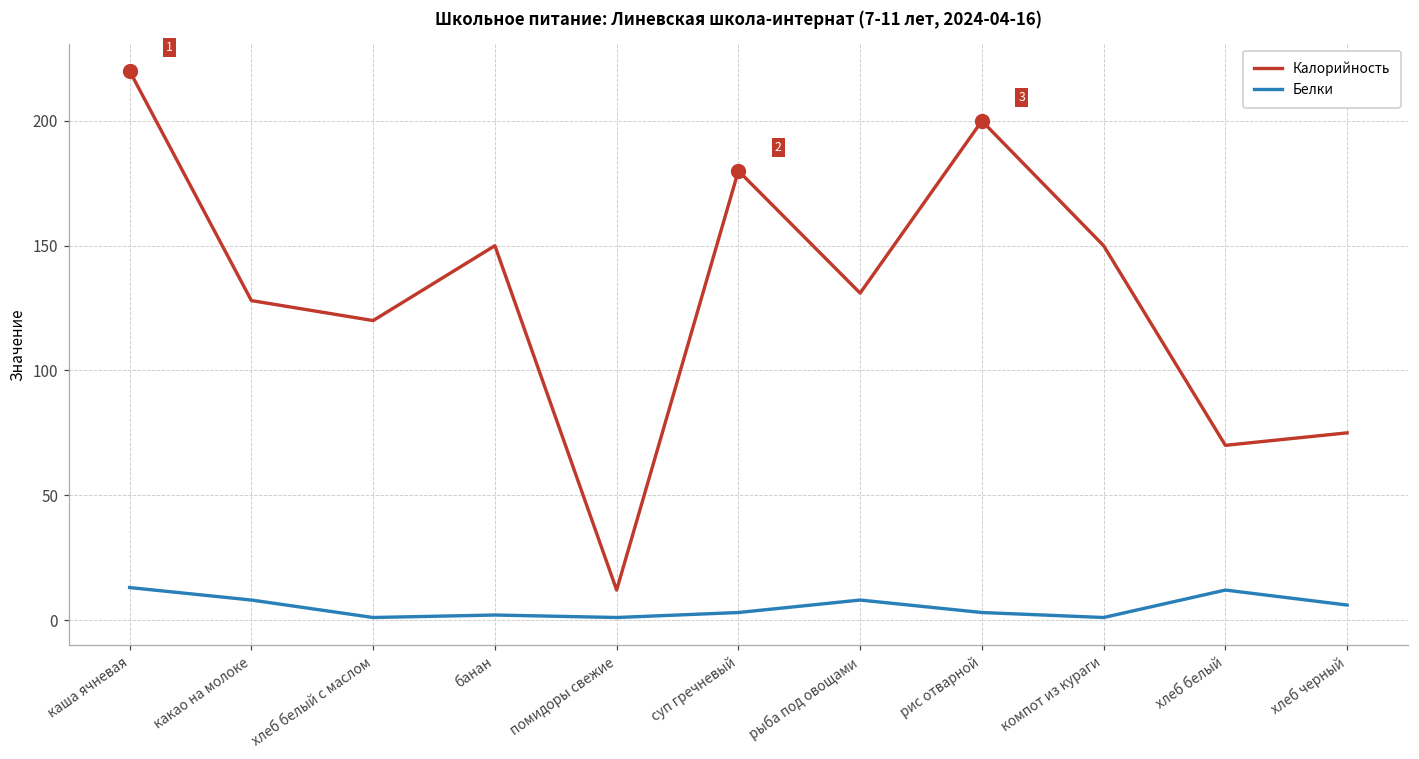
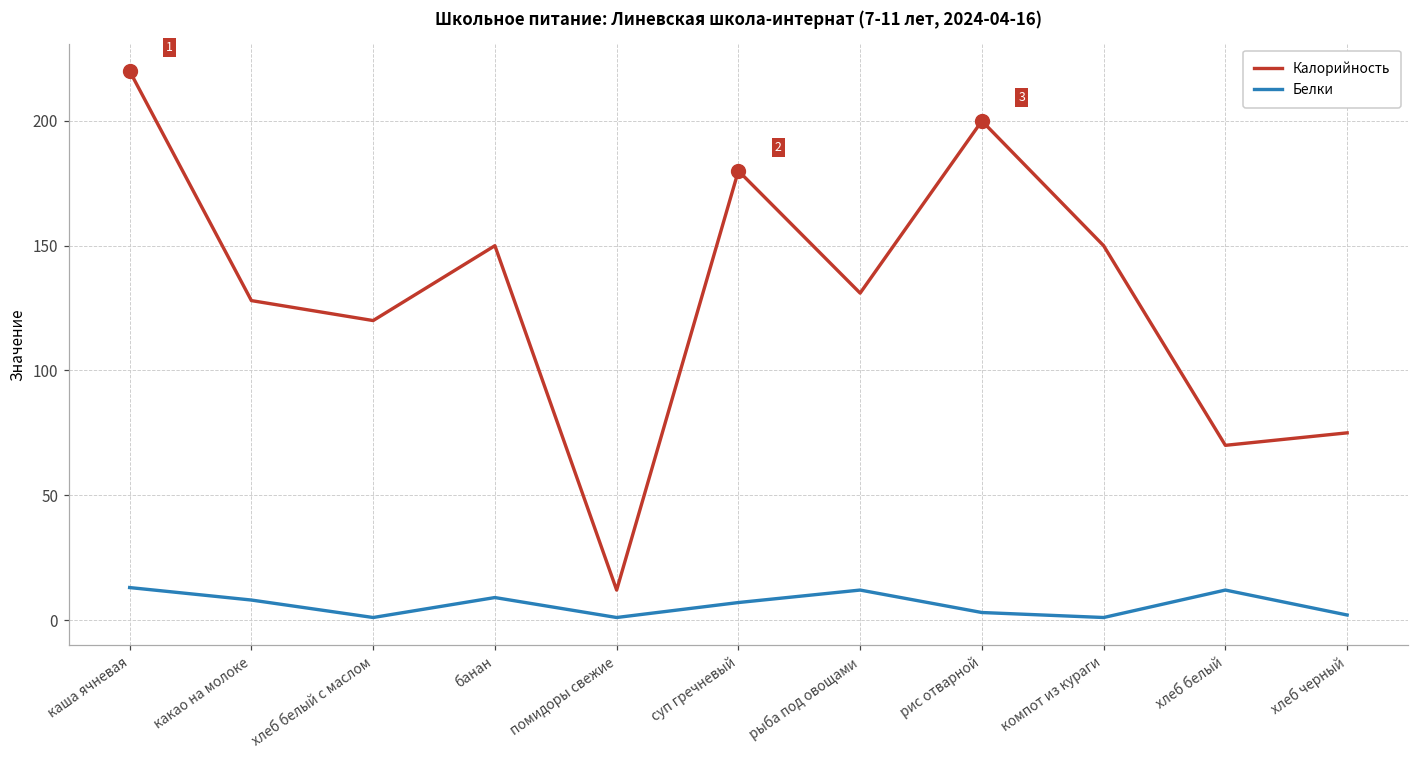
  {
    "Белки": {
      "каша ячневая": 13,
      "какао на молоке": 8,
      "хлеб белый с маслом": 1,
-     "банан": 2,
+     "банан": 9,
      "помидоры свежие": 1,
-     "суп гречневый": 3,
-     "рыба под овощами": 8,
+     "суп гречневый": 7,
+     "рыба под овощами": 12,
      "рис отварной": 3,
      "компот из кураги": 1,
      "хлеб белый": 12,
-     "хлеб черный": 6
+     "хлеб черный": 2
    }
  }
